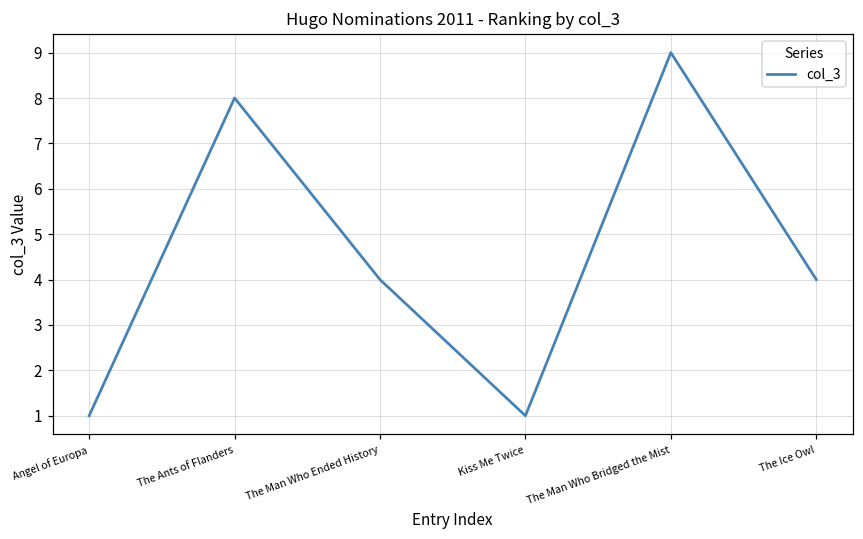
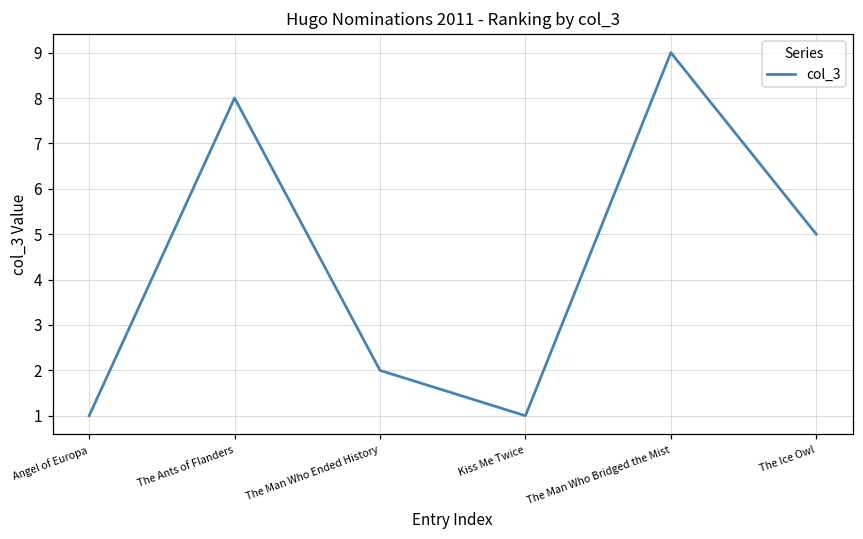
  {
    "Angel of Europa": 1,
    "The Ants of Flanders": 8,
-   "The Man Who Ended History": 4,
+   "The Man Who Ended History": 2,
    "Kiss Me Twice": 1,
    "The Man Who Bridged the Mist": 9,
-   "The Ice Owl": 4
+   "The Ice Owl": 5
  }
